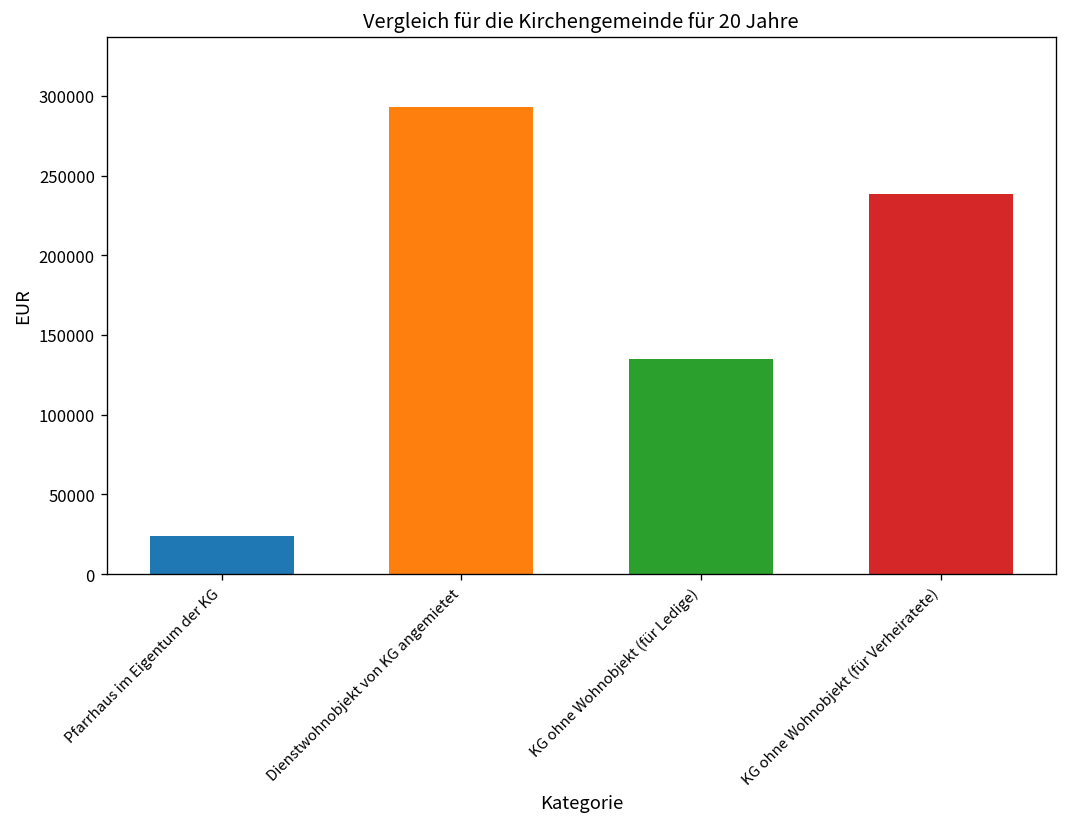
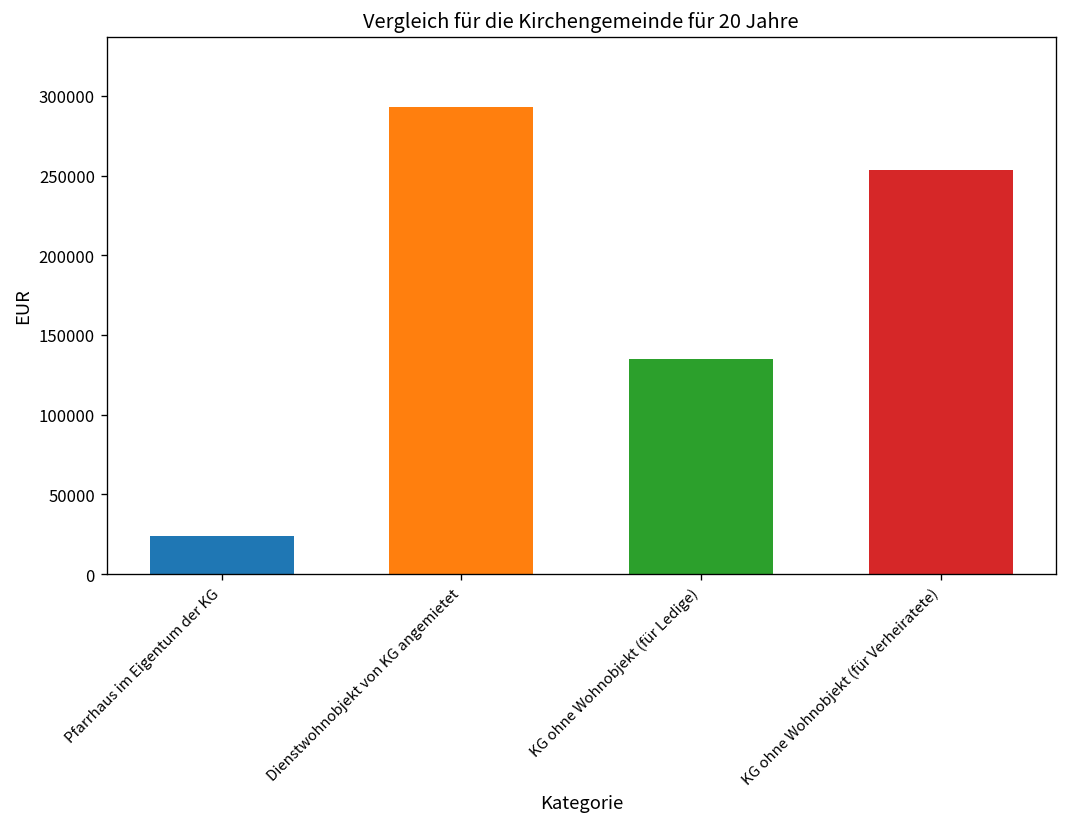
  {
    "Pfarrhaus im Eigentum der KG": 24000,
    "Dienstwohnobjekt von KG angemietet": 293000,
    "KG ohne Wohnobjekt (für Ledige)": 135000,
-   "KG ohne Wohnobjekt (für Verheiratete)": 239000
+   "KG ohne Wohnobjekt (für Verheiratete)": 253000
  }
